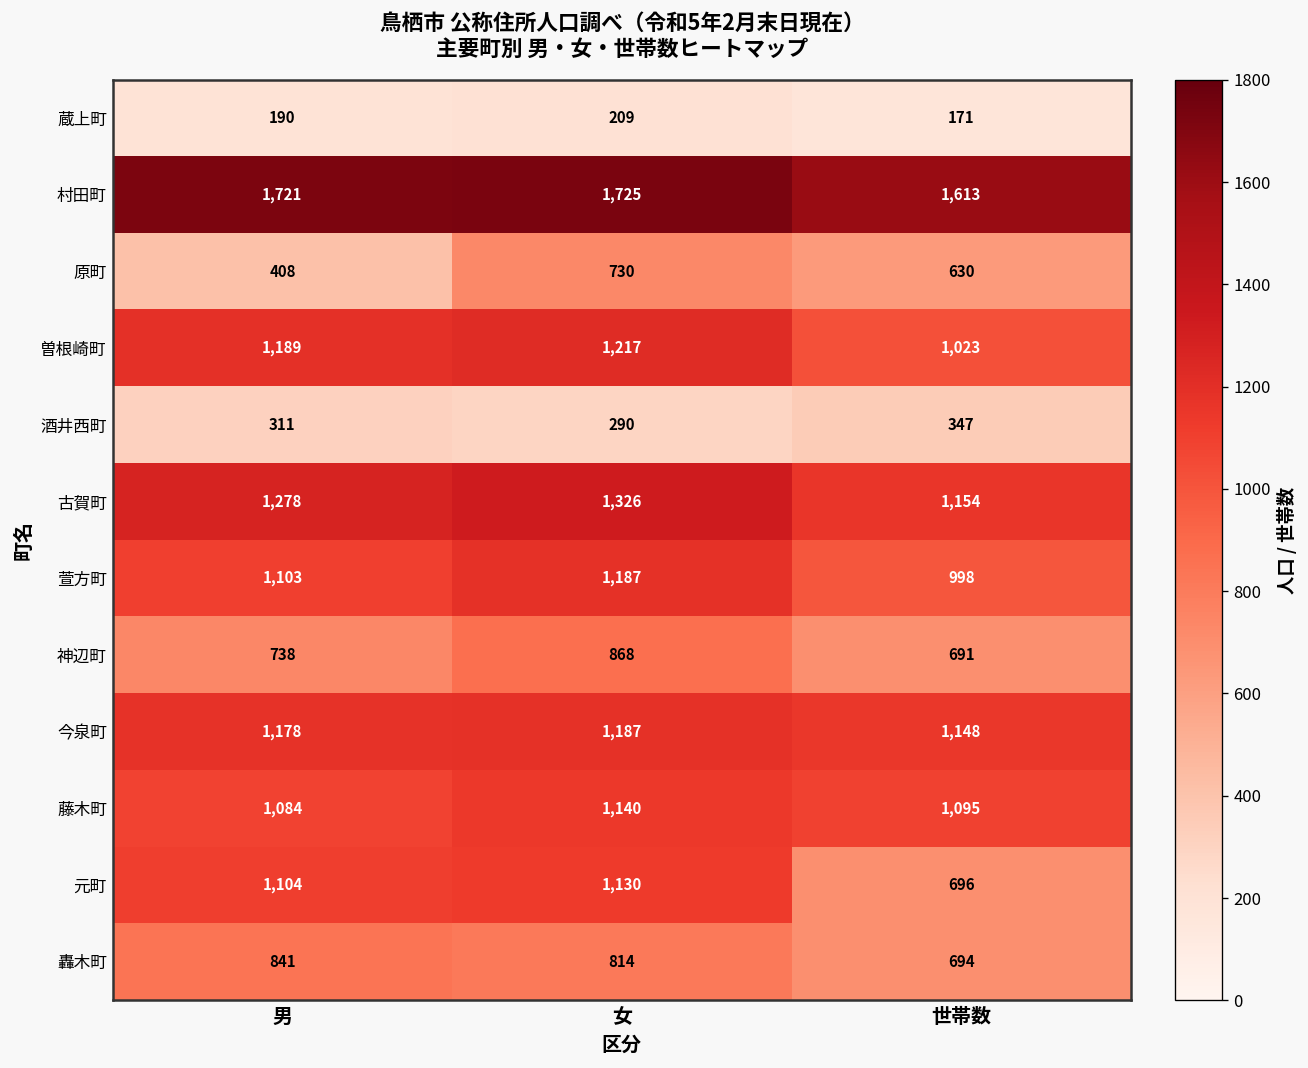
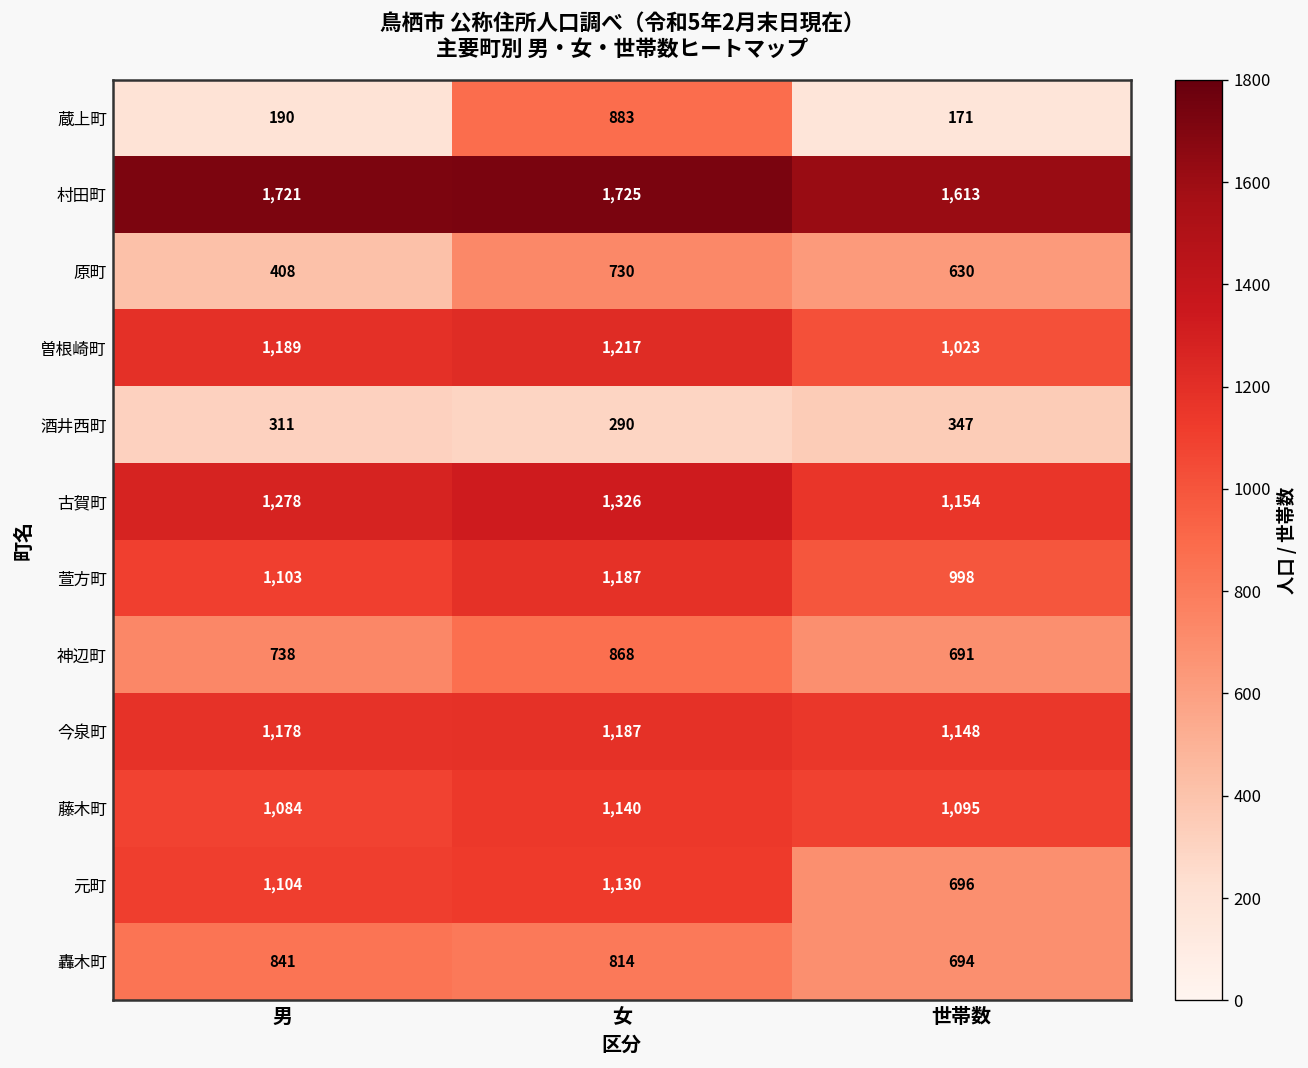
  {
    "蔵上町": {
      "男": "190",
-     "女": "209",
+     "女": "883",
      "世帯数": "171"
    },
    "村田町": {
      "男": "1,721",
      "女": "1,725",
      "世帯数": "1,613"
    },
    "原町": {
      "男": "408",
      "女": "730",
      "世帯数": "630"
    },
    "曽根崎町": {
      "男": "1,189",
      "女": "1,217",
      "世帯数": "1,023"
    },
    "酒井西町": {
      "男": "311",
      "女": "290",
      "世帯数": "347"
    },
    "古賀町": {
      "男": "1,278",
      "女": "1,326",
      "世帯数": "1,154"
    },
    "萱方町": {
      "男": "1,103",
      "女": "1,187",
      "世帯数": "998"
    },
    "神辺町": {
      "男": "738",
      "女": "868",
      "世帯数": "691"
    },
    "今泉町": {
      "男": "1,178",
      "女": "1,187",
      "世帯数": "1,148"
    },
    "藤木町": {
      "男": "1,084",
      "女": "1,140",
      "世帯数": "1,095"
    },
    "元町": {
      "男": "1,104",
      "女": "1,130",
      "世帯数": "696"
    },
    "轟木町": {
      "男": "841",
      "女": "814",
      "世帯数": "694"
    }
  }
